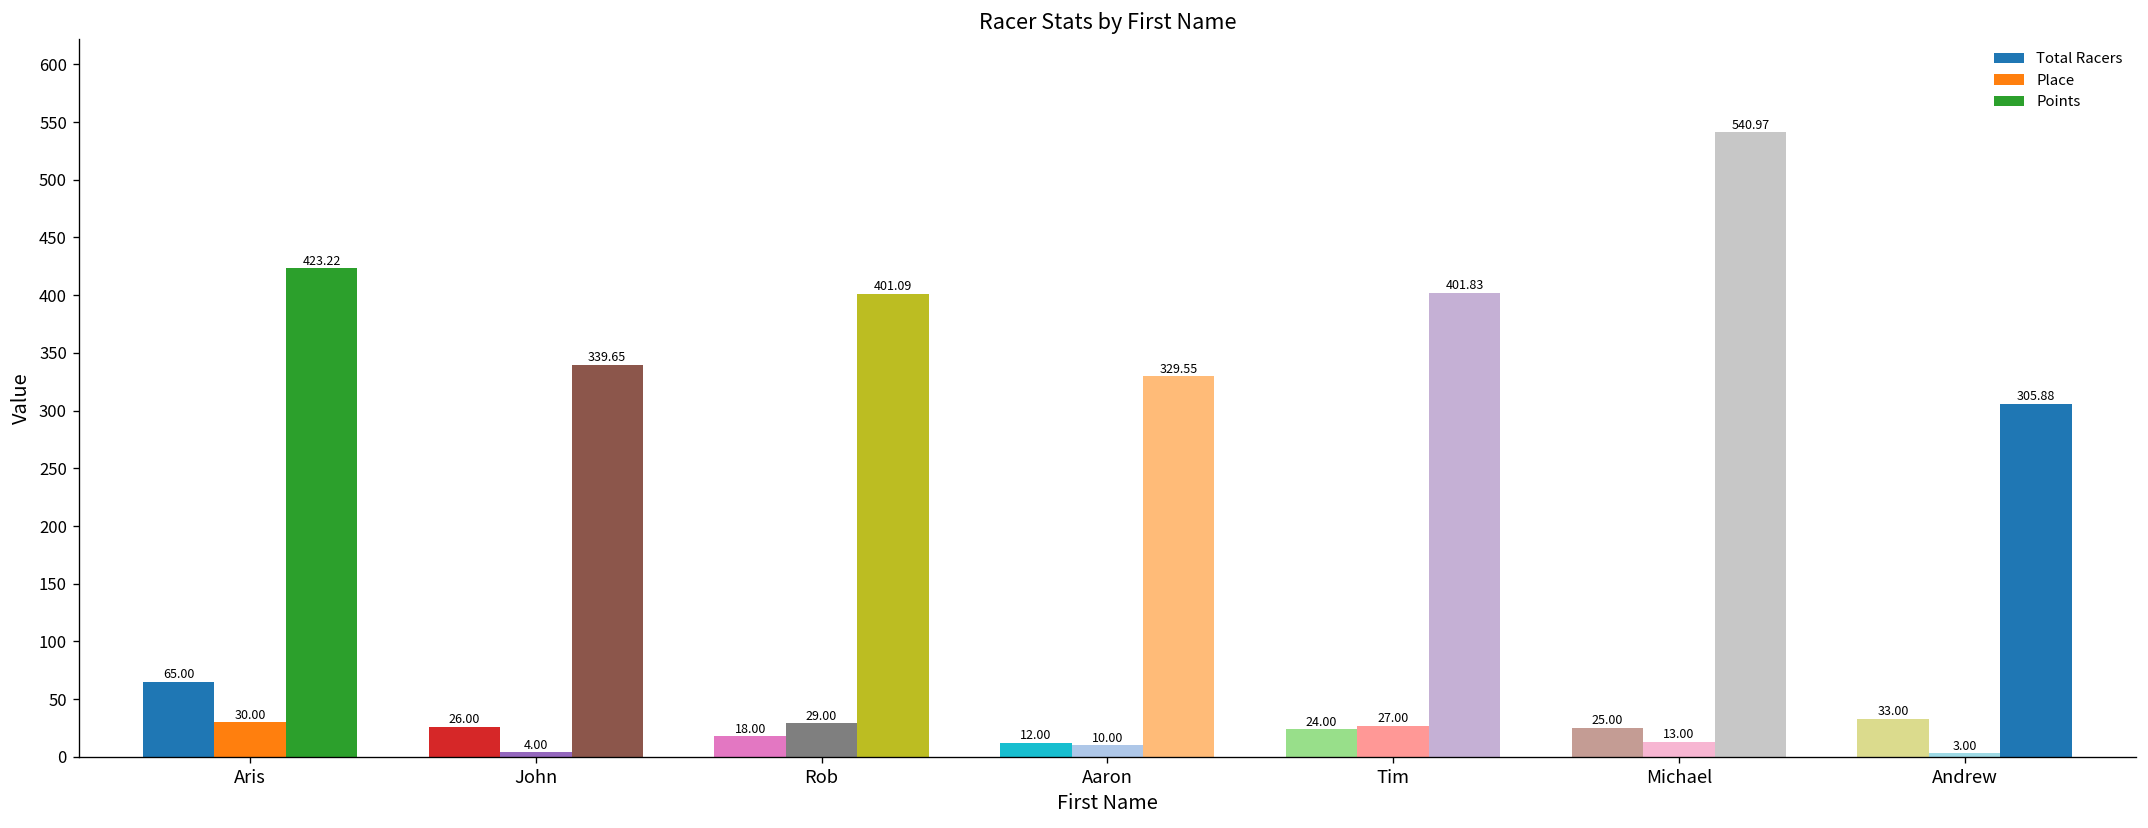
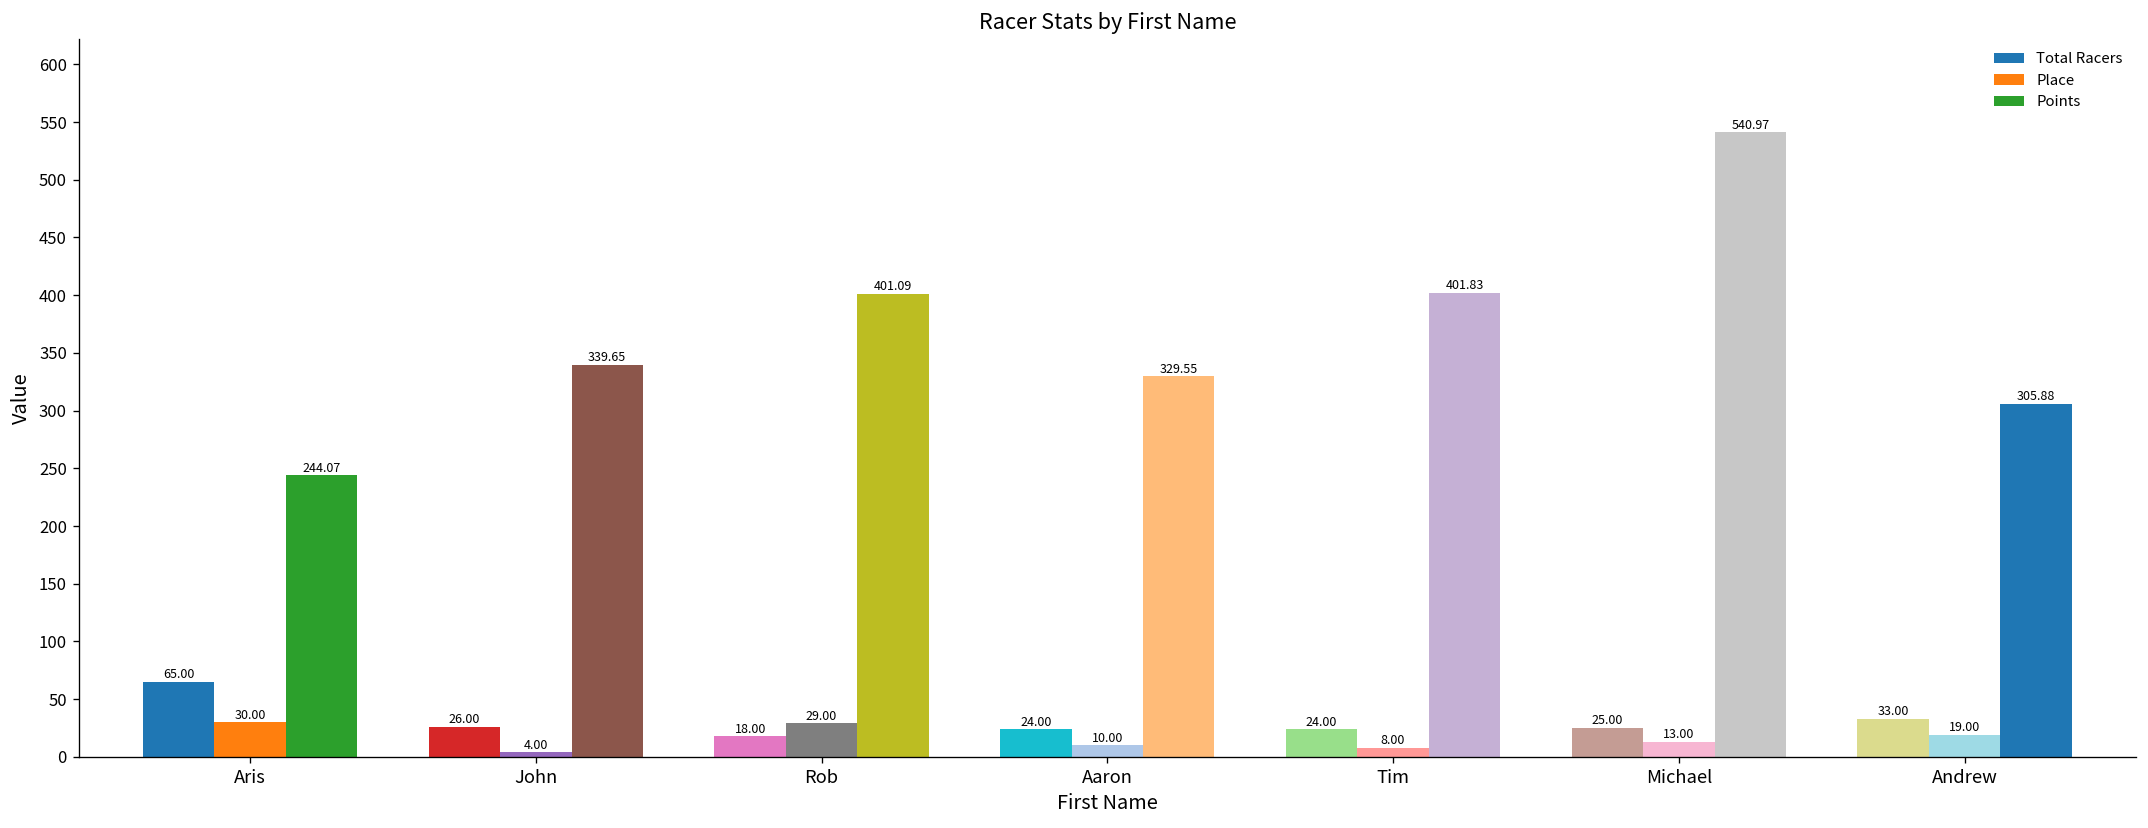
  {
    "Total Racers": {
      "Aris": 65.00,
      "John": 26.00,
      "Rob": 18.00,
-     "Aaron": 12.00,
+     "Aaron": 24.00,
      "Tim": 24.00,
      "Michael": 25.00,
      "Andrew": 33.00
    },
    "Place": {
      "Aris": 30.00,
      "John": 4.00,
      "Rob": 29.00,
      "Aaron": 10.00,
-     "Tim": 27.00,
+     "Tim": 8.00,
      "Michael": 13.00,
-     "Andrew": 3.00
+     "Andrew": 19.00
    },
    "Points": {
-     "Aris": 423.22,
+     "Aris": 244.07,
      "John": 339.65,
      "Rob": 401.09,
      "Aaron": 329.55,
      "Tim": 401.83,
      "Michael": 540.97,
      "Andrew": 305.88
    }
  }
